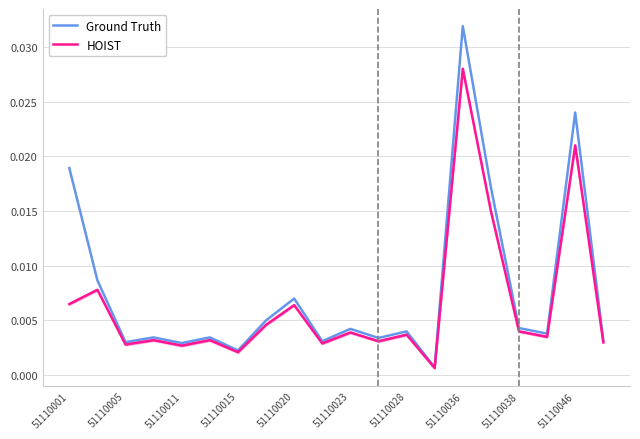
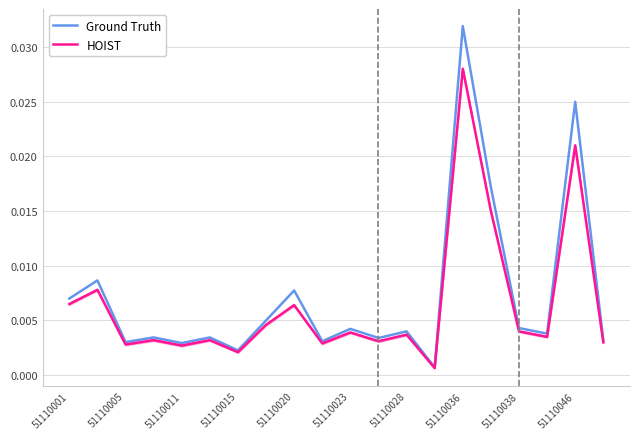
  {
    "Ground Truth": {
-     "51110001": 0.0189,
-     "51110020": 0.0070,
+     "51110001": 0.0070,
+     "51110020": 0.0077,
      "51110023": 0.0042,
      "51110036": 0.0319,
-     "51110046": 0.0240
+     "51110046": 0.0250
    }
  }
